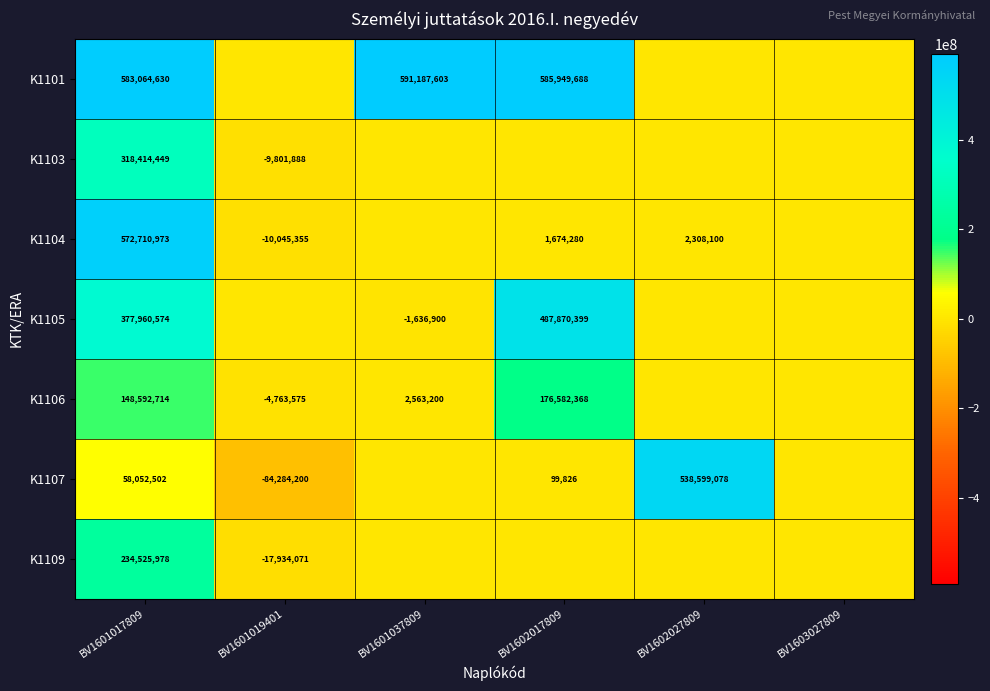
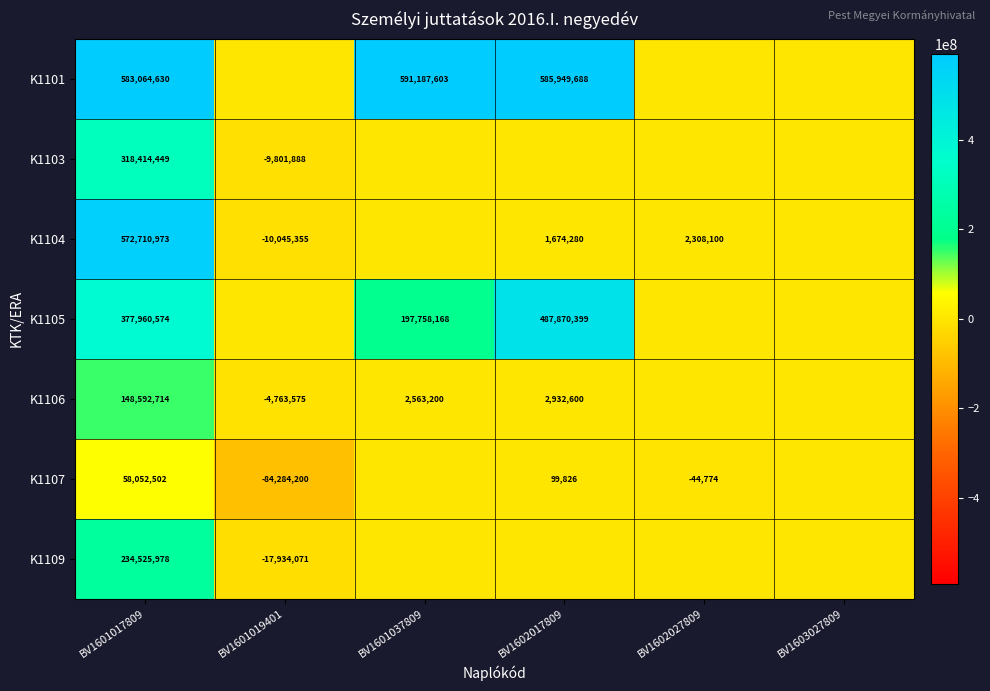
  {
    "K1101": {
      "BV1601017809": "583,064,630",
      "BV1601037809": "591,187,603",
      "BV1602017809": "585,949,688"
    },
    "K1103": {
      "BV1601017809": "318,414,449",
      "BV1601019401": "-9,801,888"
    },
    "K1104": {
      "BV1601017809": "572,710,973",
      "BV1601019401": "-10,045,355",
      "BV1602017809": "1,674,280",
      "BV1602027809": "2,308,100"
    },
    "K1105": {
      "BV1601017809": "377,960,574",
-     "BV1601037809": "-1,636,900",
+     "BV1601037809": "197,758,168",
      "BV1602017809": "487,870,399"
    },
    "K1106": {
      "BV1601017809": "148,592,714",
      "BV1601019401": "-4,763,575",
      "BV1601037809": "2,563,200",
-     "BV1602017809": "176,582,368"
+     "BV1602017809": "2,932,600"
    },
    "K1107": {
      "BV1601017809": "58,052,502",
      "BV1601019401": "-84,284,200",
      "BV1602017809": "99,826",
-     "BV1602027809": "538,599,078"
+     "BV1602027809": "-44,774"
    },
    "K1109": {
      "BV1601017809": "234,525,978",
      "BV1601019401": "-17,934,071"
    }
  }
